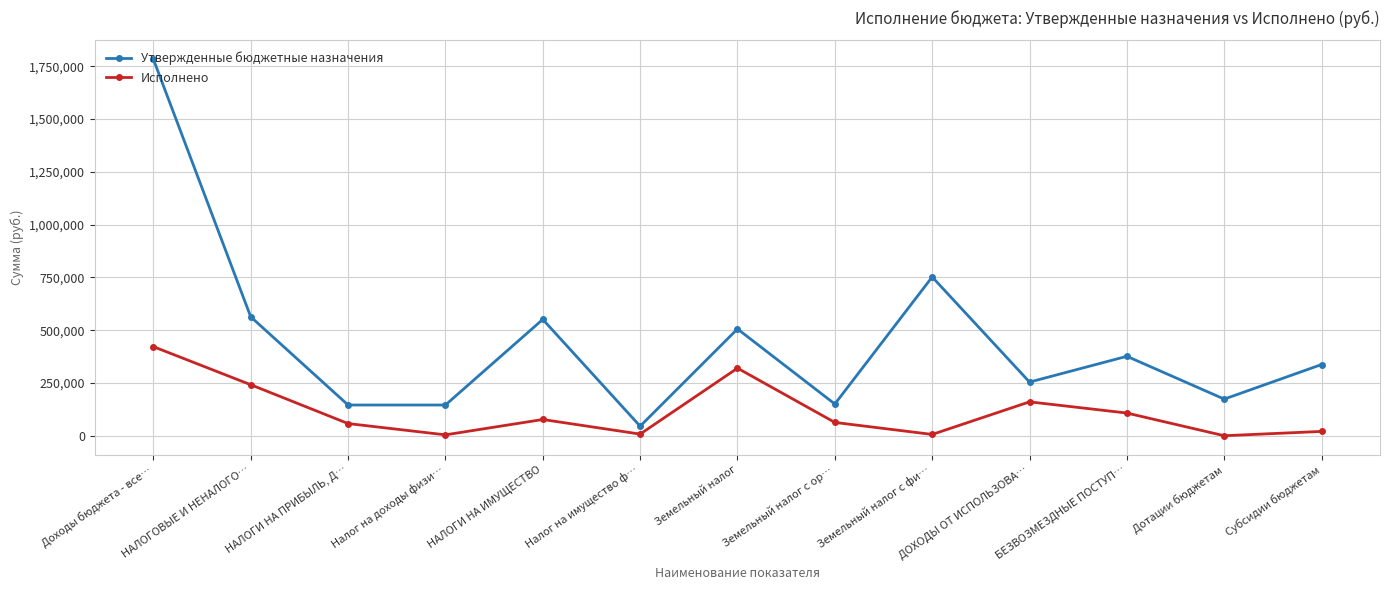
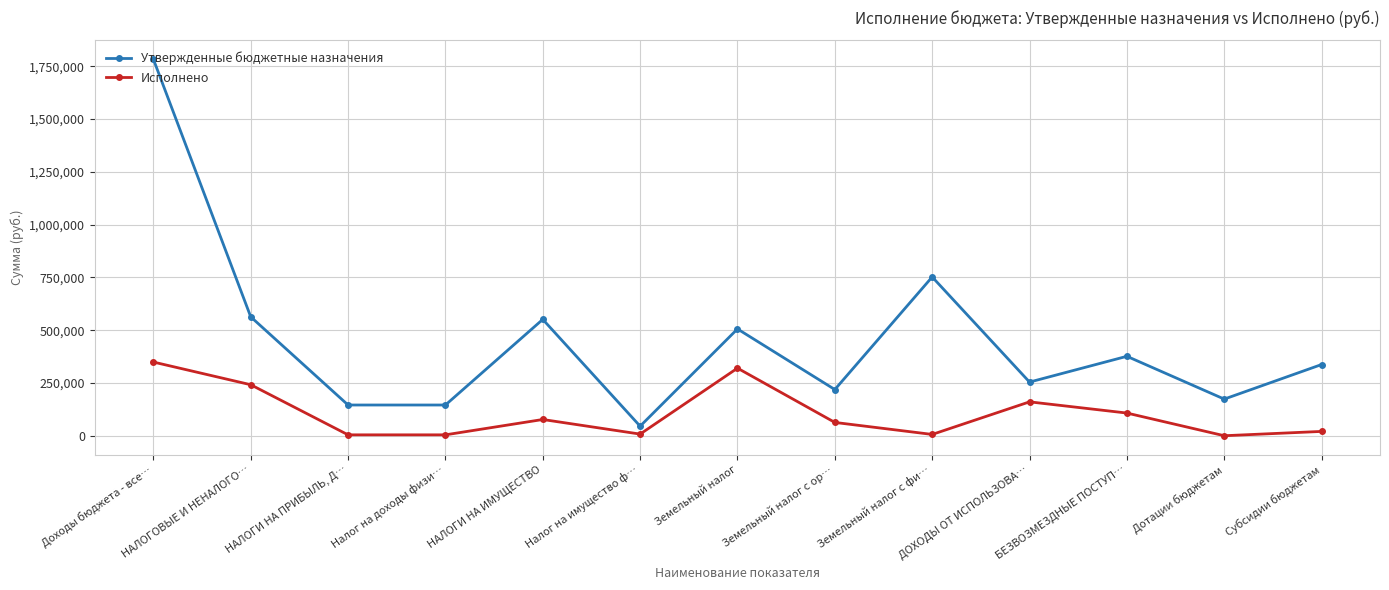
  {
    "Утвержденные бюджетные назначения": {
      "Доходы бюджета - все…": "1,780,000",
      "НАЛОГОВЫЕ И НЕНАЛОГО…": "560,000",
      "НАЛОГИ НА ПРИБЫЛЬ, Д…": "150,000",
      "Налог на доходы физи…": "150,000",
      "НАЛОГИ НА ИМУЩЕСТВО": "550,000",
      "Налог на имущество ф…": "50,000",
      "Земельный налог": "510,000",
-     "Земельный налог с ор…": "150,000",
+     "Земельный налог с ор…": "220,000",
      "Земельный налог с фи…": "750,000",
      "ДОХОДЫ ОТ ИСПОЛЬЗОВА…": "250,000",
      "БЕЗВОЗМЕЗДНЫЕ ПОСТУП…": "380,000",
      "Дотации бюджетам": "170,000",
      "Субсидии бюджетам": "340,000"
    },
    "Исполнено": {
-     "Доходы бюджета - все…": "420,000",
+     "Доходы бюджета - все…": "350,000",
      "НАЛОГОВЫЕ И НЕНАЛОГО…": "240,000",
-     "НАЛОГИ НА ПРИБЫЛЬ, Д…": "60,000",
+     "НАЛОГИ НА ПРИБЫЛЬ, Д…": "0",
      "Налог на доходы физи…": "0",
      "НАЛОГИ НА ИМУЩЕСТВО": "80,000",
      "Налог на имущество ф…": "10,000",
      "Земельный налог": "320,000",
      "Земельный налог с ор…": "60,000",
      "Земельный налог с фи…": "10,000",
      "ДОХОДЫ ОТ ИСПОЛЬЗОВА…": "160,000",
      "БЕЗВОЗМЕЗДНЫЕ ПОСТУП…": "110,000",
      "Дотации бюджетам": "0",
      "Субсидии бюджетам": "20,000"
    }
  }
